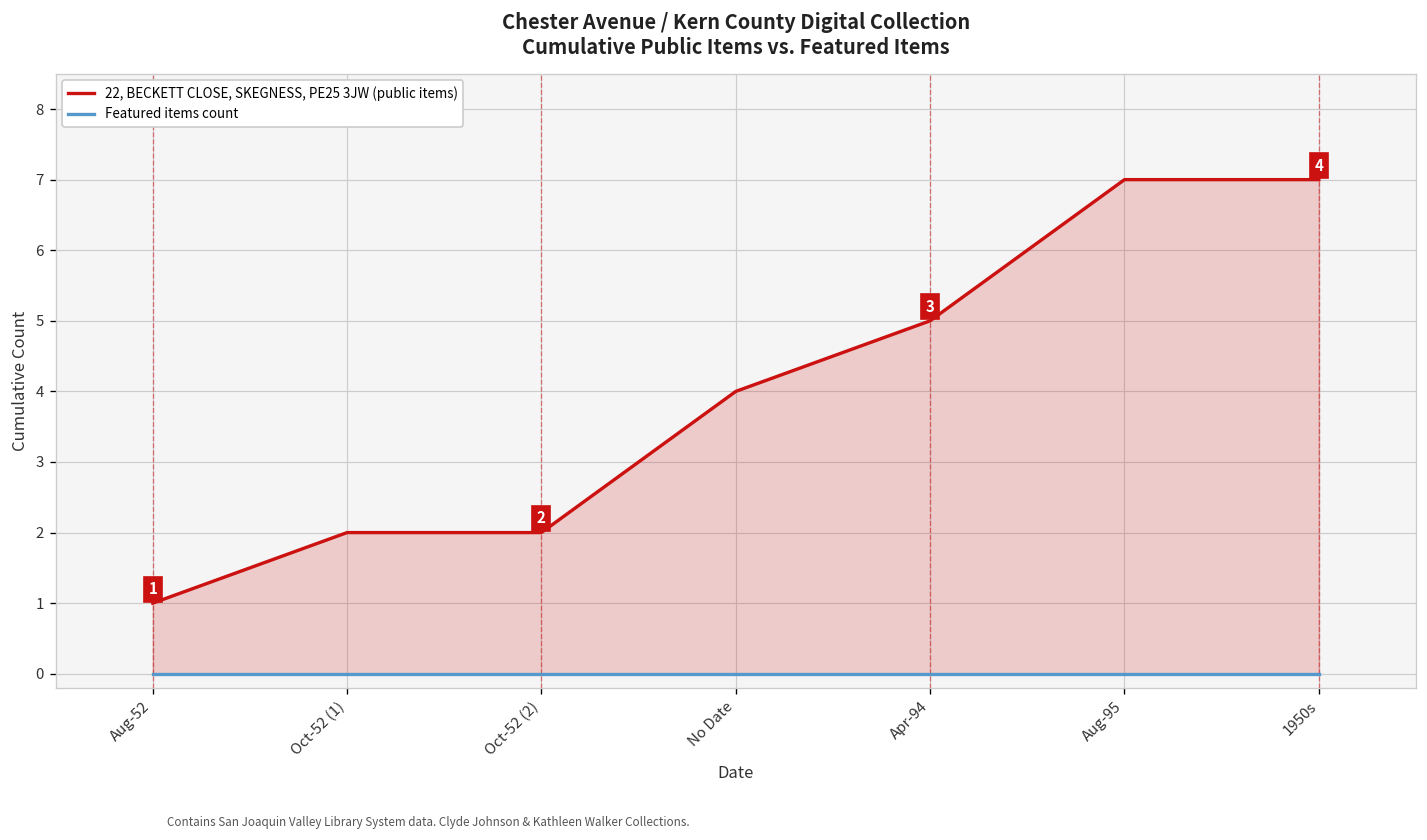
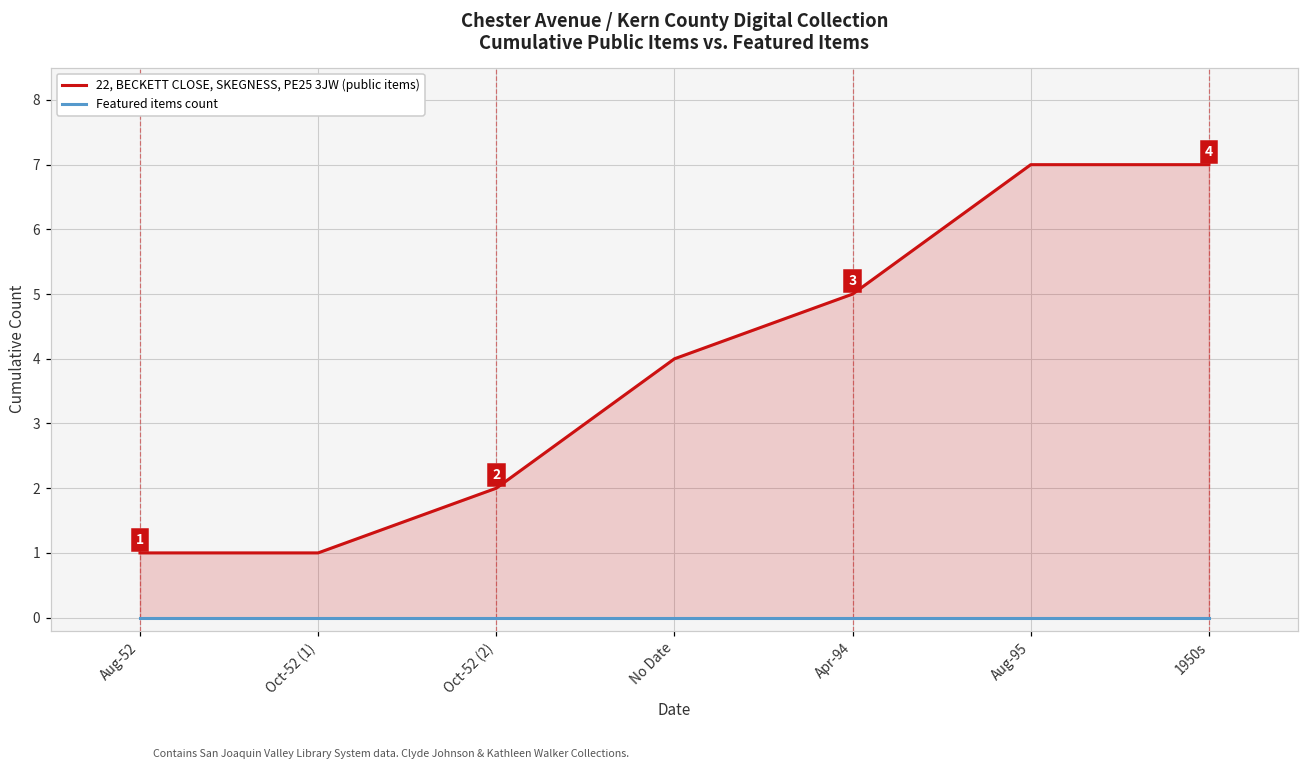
  {
    "22, BECKETT CLOSE, SKEGNESS, PE25 3JW (public items)": {
-     "Oct-52 (1)": 2,
+     "Oct-52 (1)": 1,
      "No Date": 4,
      "Aug-95": 7
    },
    "Featured items count": {
      "Aug-52": 0,
      "Oct-52 (1)": 0,
      "Oct-52 (2)": 0,
      "No Date": 0,
      "Apr-94": 0,
      "Aug-95": 0,
      "1950s": 0
    }
  }
